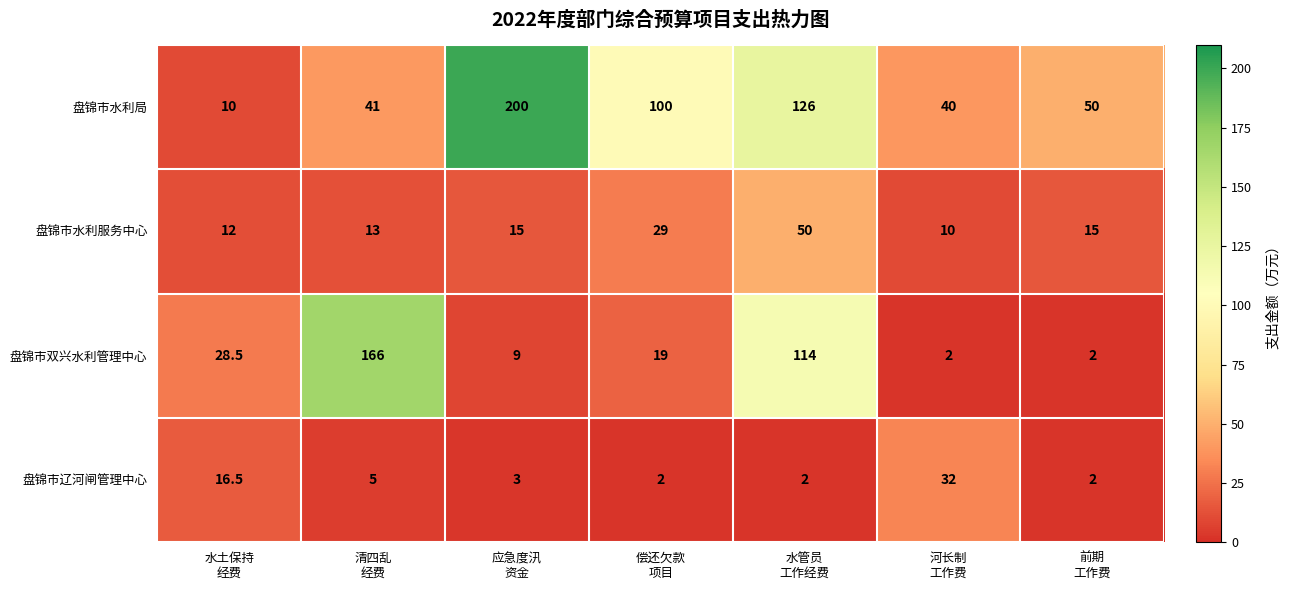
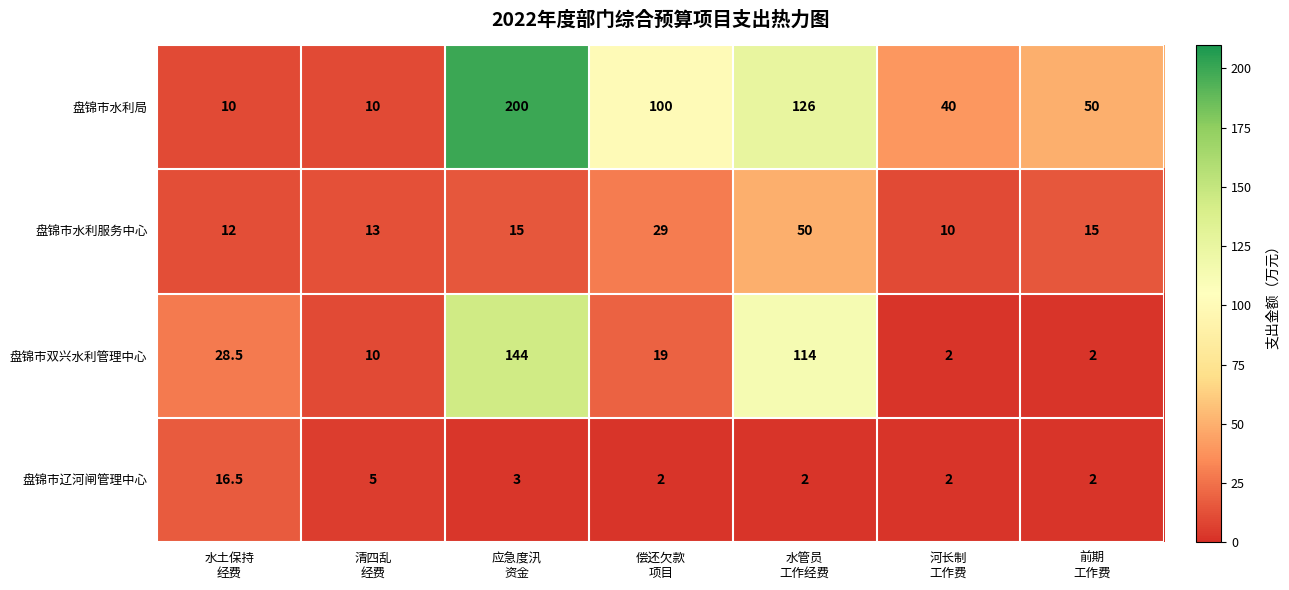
  {
    "盘锦市水利局": {
      "水土保持 经费": 10,
-     "清四乱 经费": 41,
+     "清四乱 经费": 10,
      "应急度汛 资金": 200,
      "偿还欠款 项目": 100,
      "水管员 工作经费": 126,
      "河长制 工作费": 40,
      "前期 工作费": 50
    },
    "盘锦市水利服务中心": {
      "水土保持 经费": 12,
      "清四乱 经费": 13,
      "应急度汛 资金": 15,
      "偿还欠款 项目": 29,
      "水管员 工作经费": 50,
      "河长制 工作费": 10,
      "前期 工作费": 15
    },
    "盘锦市双兴水利管理中心": {
      "水土保持 经费": 28.5,
-     "清四乱 经费": 166,
-     "应急度汛 资金": 9,
+     "清四乱 经费": 10,
+     "应急度汛 资金": 144,
      "偿还欠款 项目": 19,
      "水管员 工作经费": 114,
      "河长制 工作费": 2,
      "前期 工作费": 2
    },
    "盘锦市辽河闸管理中心": {
      "水土保持 经费": 16.5,
      "清四乱 经费": 5,
      "应急度汛 资金": 3,
      "偿还欠款 项目": 2,
      "水管员 工作经费": 2,
-     "河长制 工作费": 32,
+     "河长制 工作费": 2,
      "前期 工作费": 2
    }
  }
